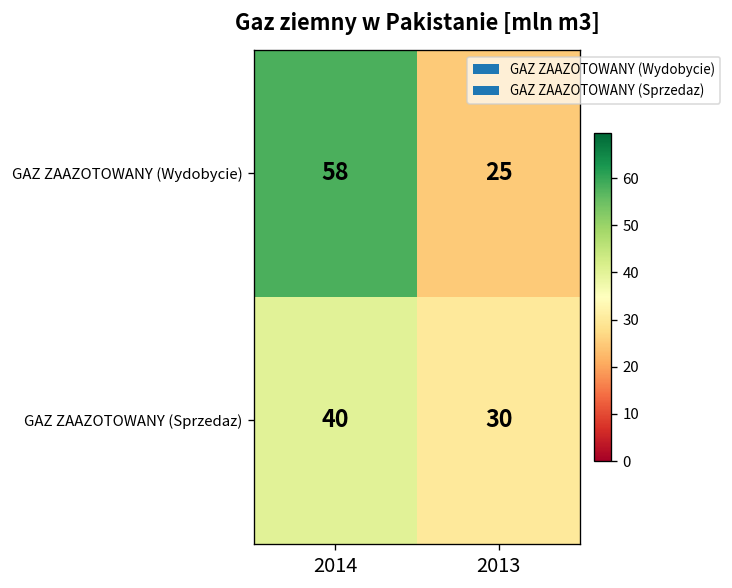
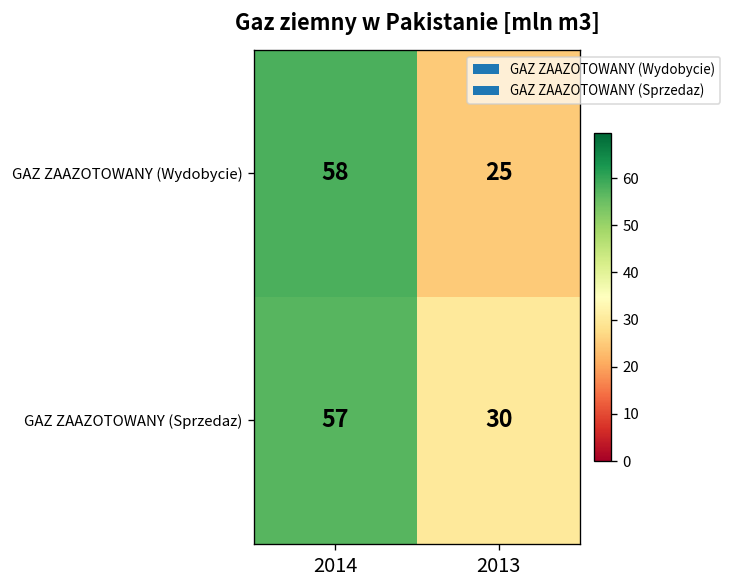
  {
    "GAZ ZAAZOTOWANY (Wydobycie)": {
      "2014": 58,
      "2013": 25
    },
    "GAZ ZAAZOTOWANY (Sprzedaz)": {
-     "2014": 40,
+     "2014": 57,
      "2013": 30
    }
  }
